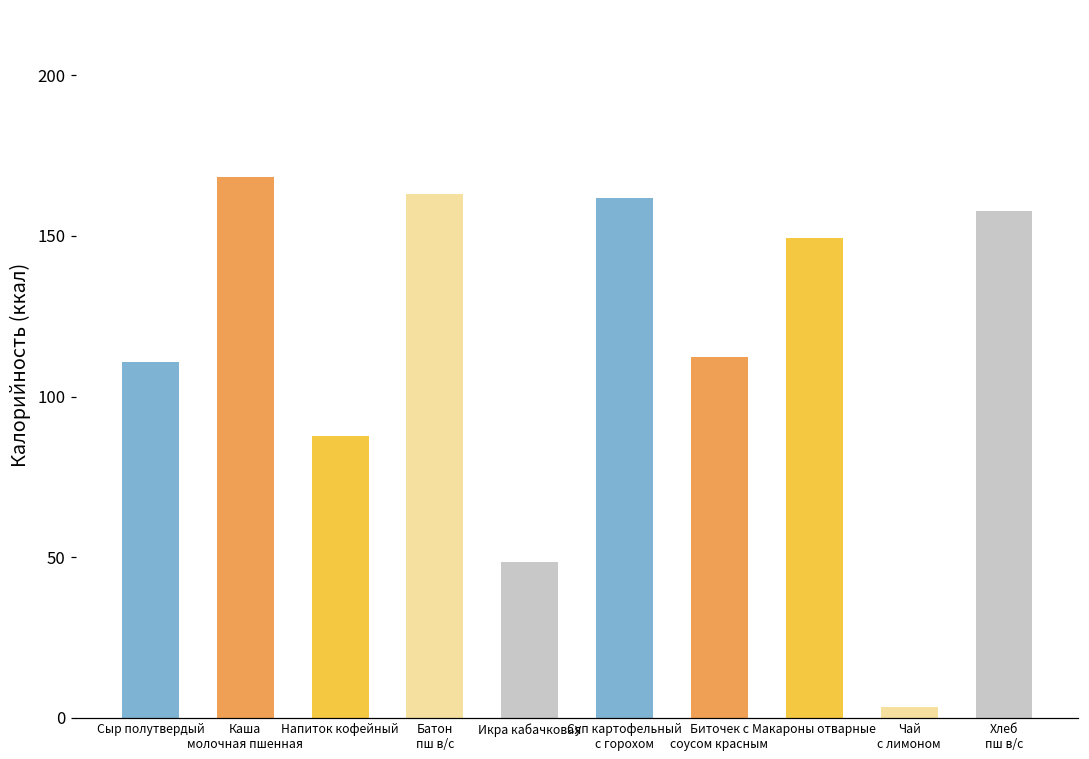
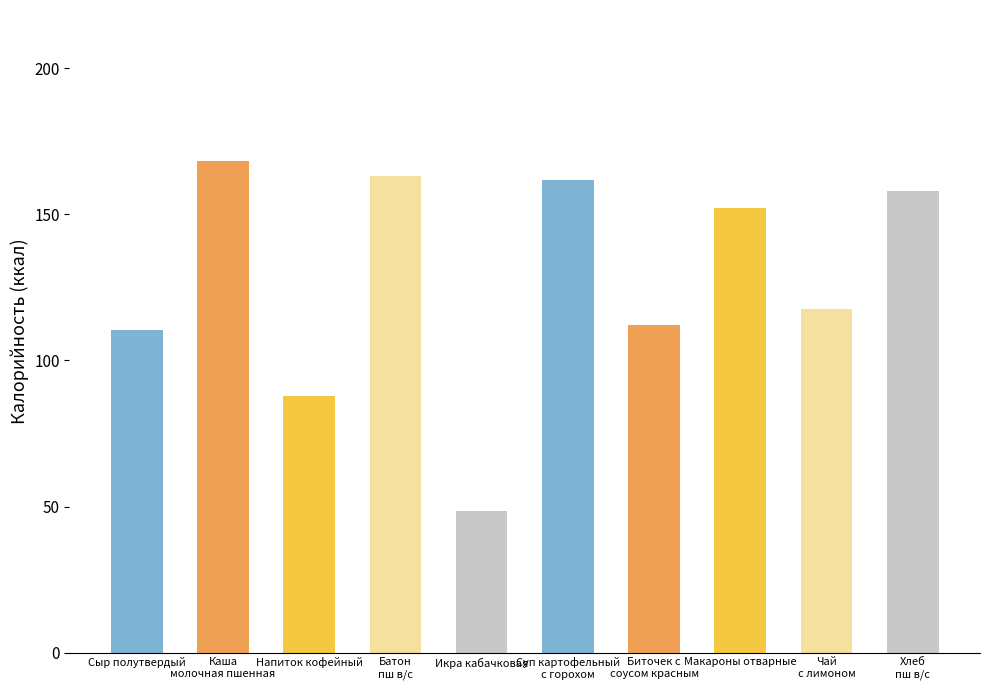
  {
    "Каша молочная пшенная": 168,
    "Батон пш в/с": 163,
    "Икра кабачковая": 48,
    "Суп картофельный с горохом": 162,
    "Биточек с соусом красным": 112,
-   "Макароны отварные": 149,
-   "Чай с лимоном": 3,
+   "Макароны отварные": 152,
+   "Чай с лимоном": 118,
    "Хлеб пш в/с": 158
  }
